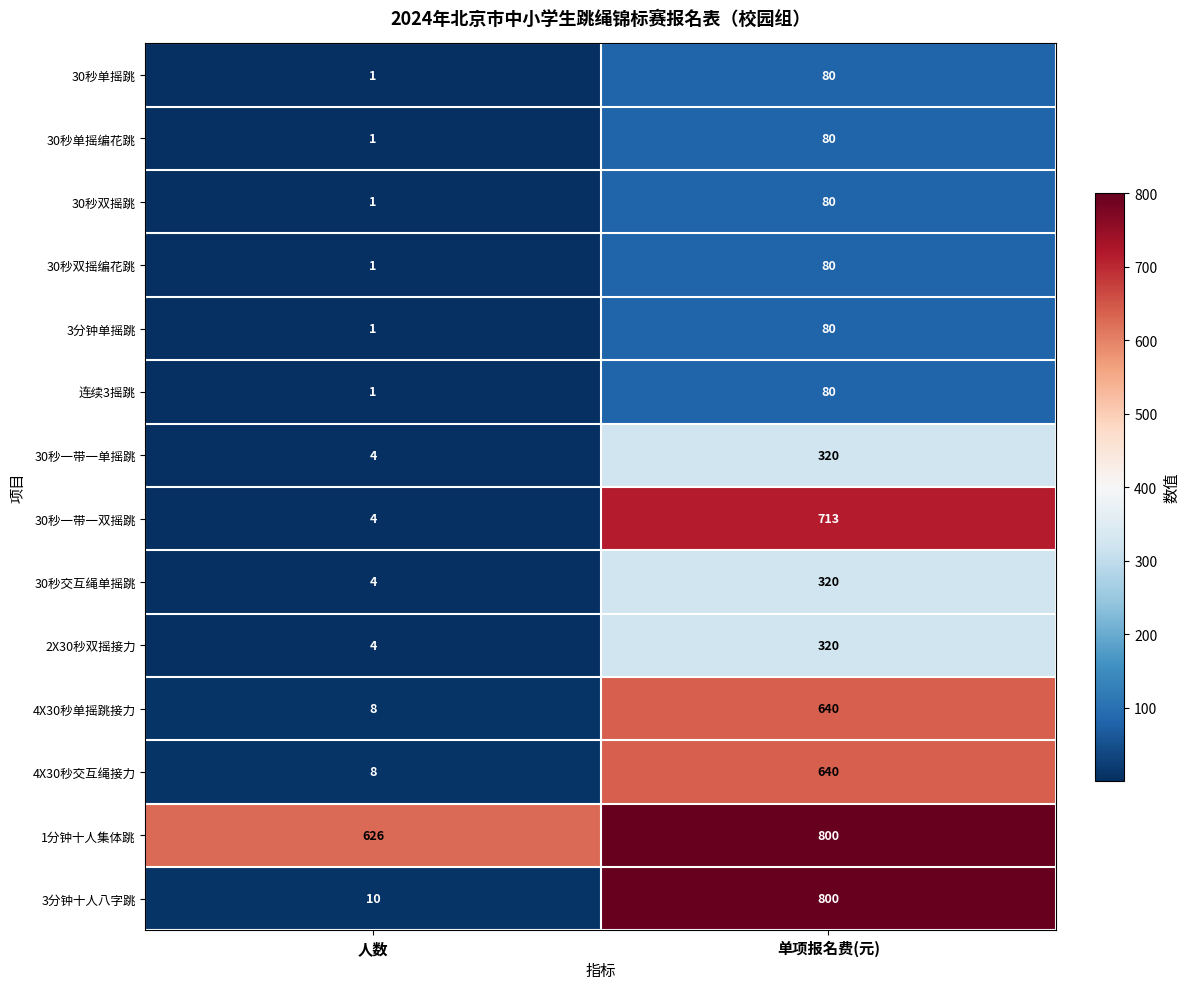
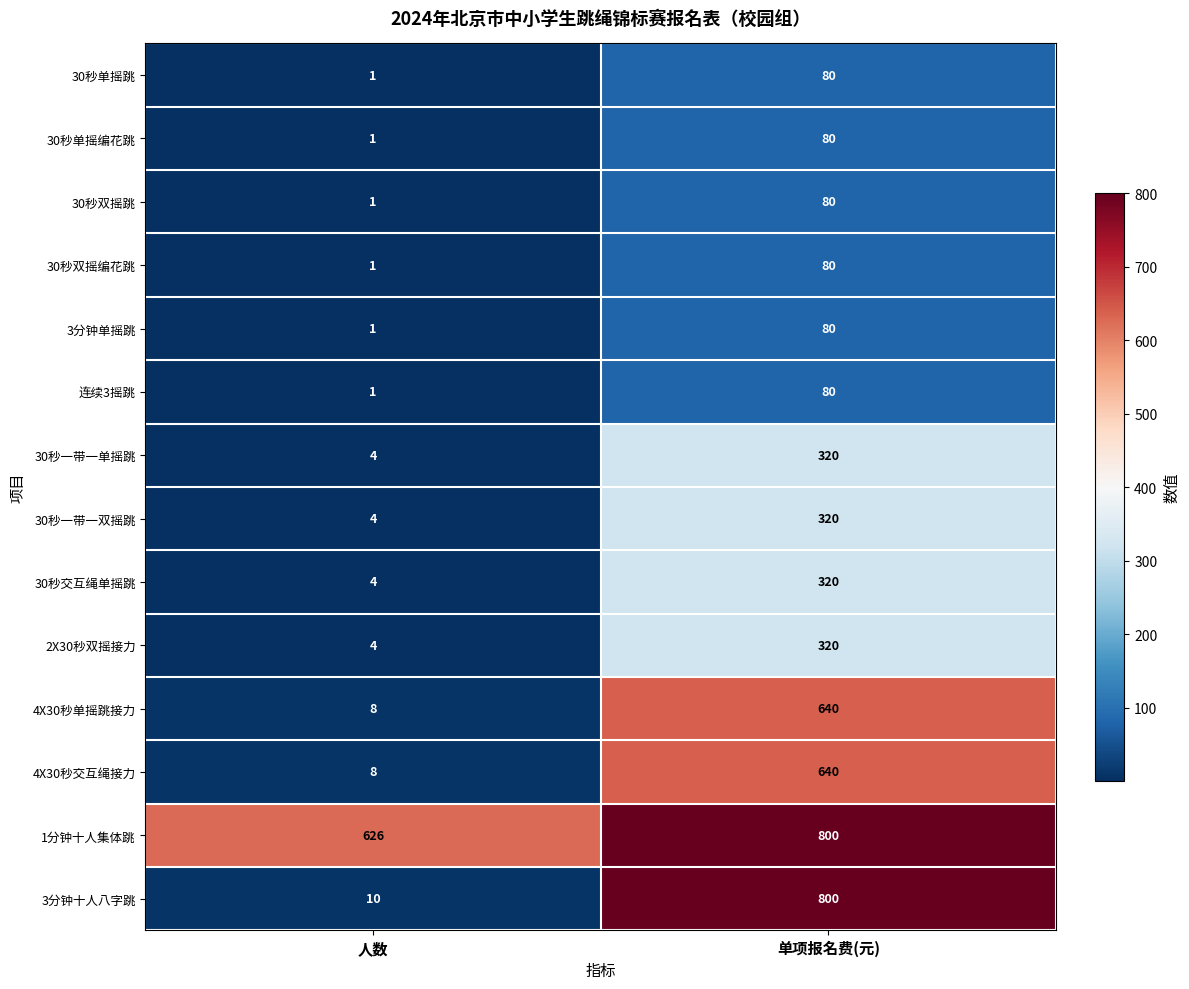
  {
    "30秒单摇跳": {
      "人数": 1,
      "单项报名费(元)": 80
    },
    "30秒单摇编花跳": {
      "人数": 1,
      "单项报名费(元)": 80
    },
    "30秒双摇跳": {
      "人数": 1,
      "单项报名费(元)": 80
    },
    "30秒双摇编花跳": {
      "人数": 1,
      "单项报名费(元)": 80
    },
    "3分钟单摇跳": {
      "人数": 1,
      "单项报名费(元)": 80
    },
    "连续3摇跳": {
      "人数": 1,
      "单项报名费(元)": 80
    },
    "30秒一带一单摇跳": {
      "人数": 4,
      "单项报名费(元)": 320
    },
    "30秒一带一双摇跳": {
      "人数": 4,
-     "单项报名费(元)": 713
+     "单项报名费(元)": 320
    },
    "30秒交互绳单摇跳": {
      "人数": 4,
      "单项报名费(元)": 320
    },
    "2X30秒双摇接力": {
      "人数": 4,
      "单项报名费(元)": 320
    },
    "4X30秒单摇跳接力": {
      "人数": 8,
      "单项报名费(元)": 640
    },
    "4X30秒交互绳接力": {
      "人数": 8,
      "单项报名费(元)": 640
    },
    "1分钟十人集体跳": {
      "人数": 626,
      "单项报名费(元)": 800
    },
    "3分钟十人八字跳": {
      "人数": 10,
      "单项报名费(元)": 800
    }
  }
